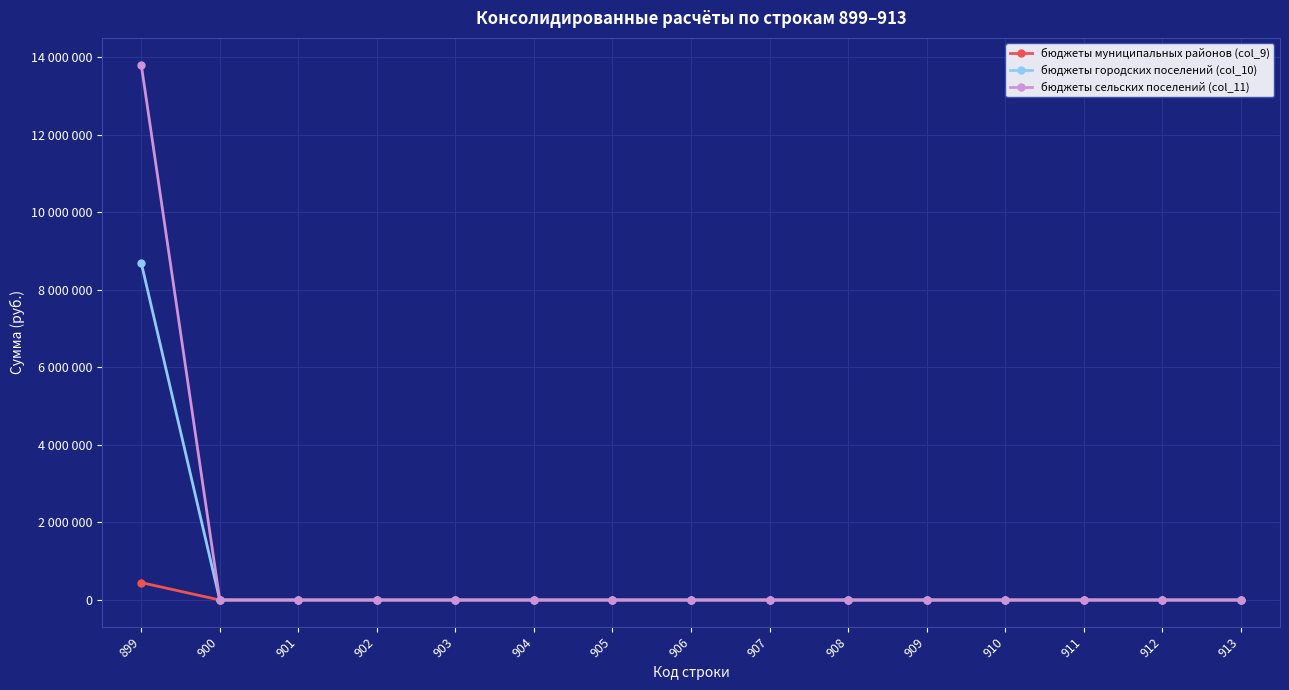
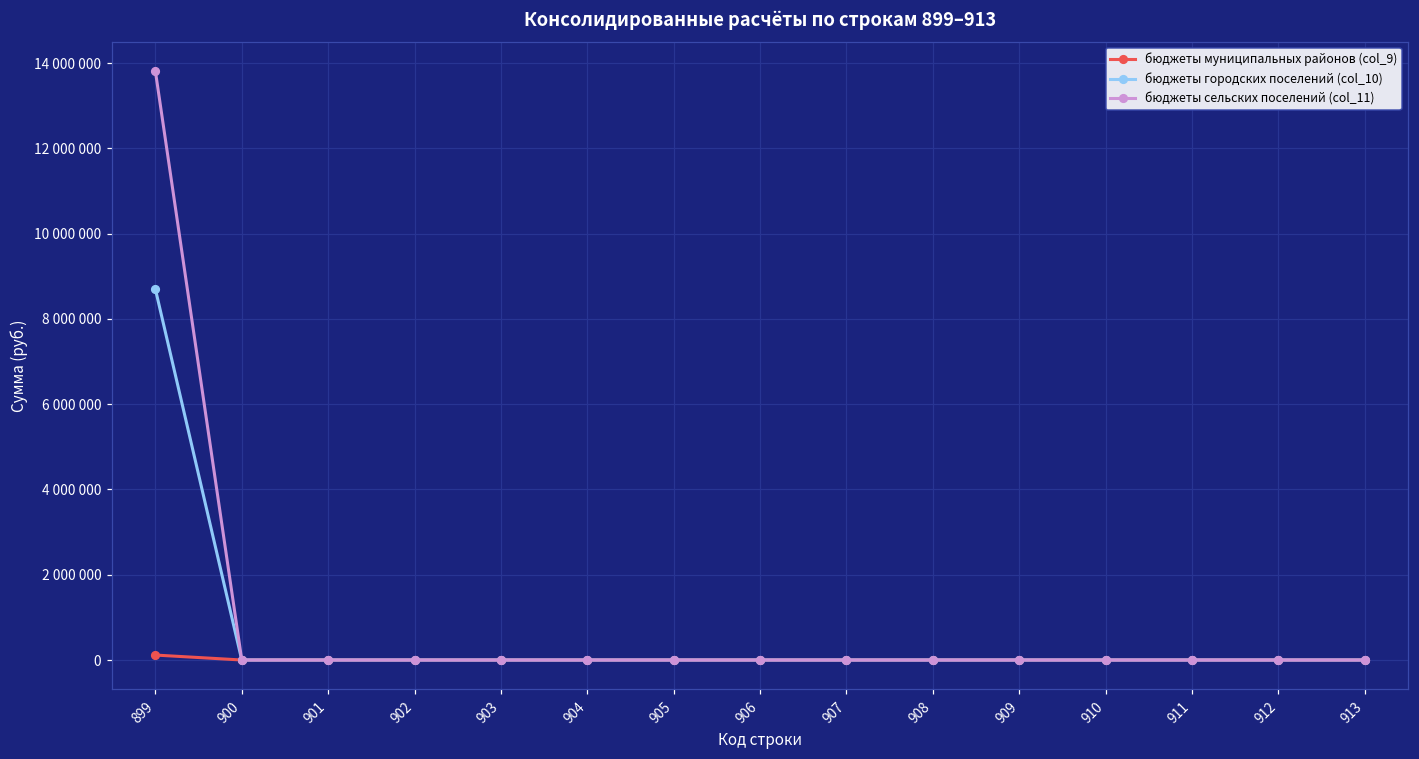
  {
    "бюджеты муниципальных районов (col_9)": {
-     "899": 400000
+     "899": 100000
    },
    "бюджеты городских поселений (col_10)": {
      "899": 8700000
    },
    "бюджеты сельских поселений (col_11)": {
      "899": 13800000
    }
  }
